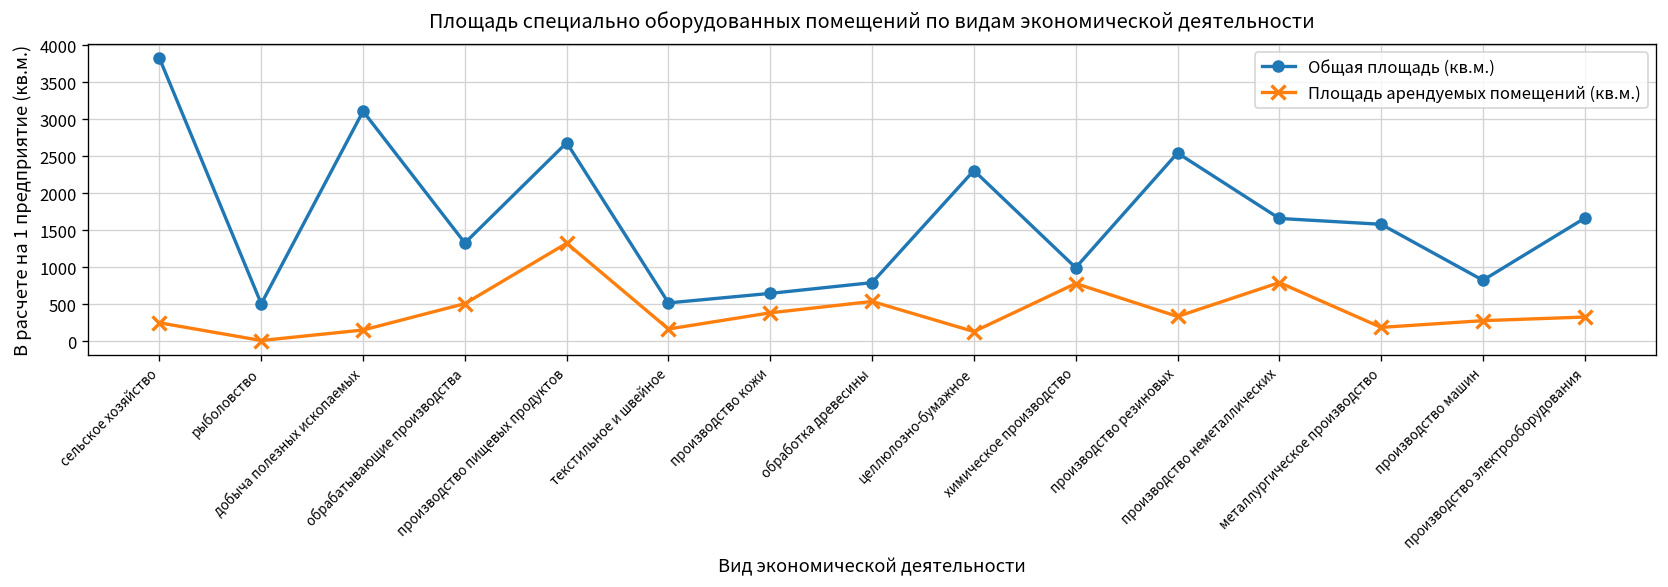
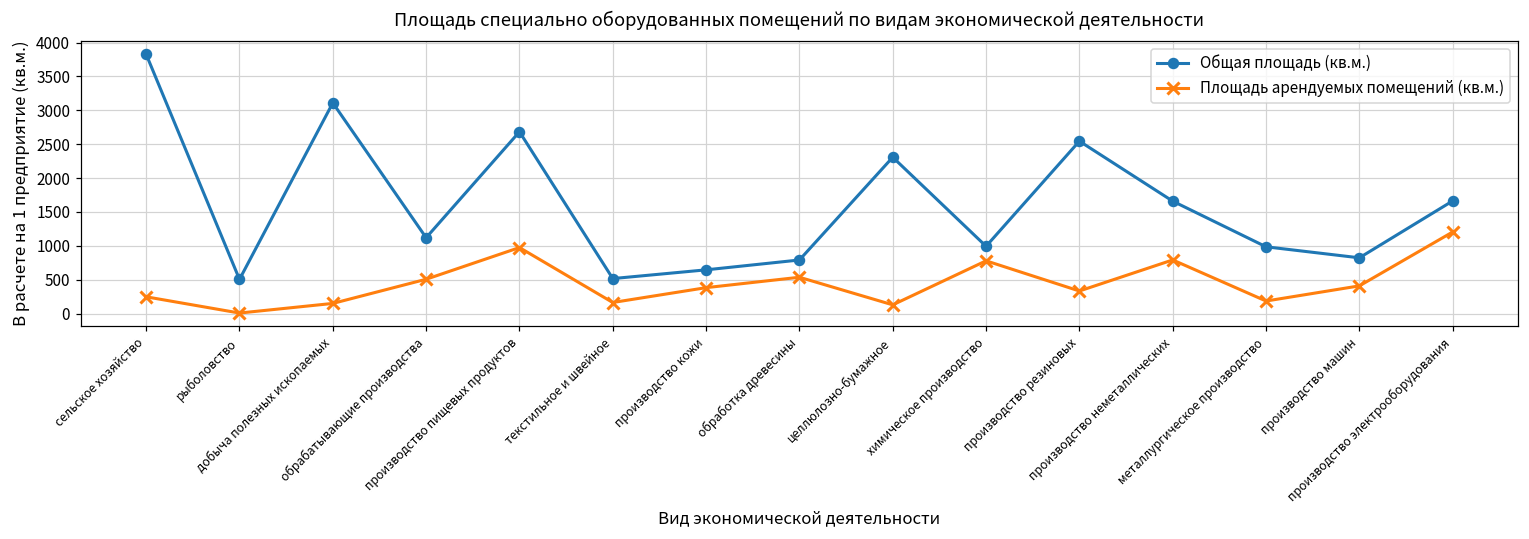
  {
    "Общая площадь (кв.м.)": {
      "сельское хозяйство": 3800,
      "рыболовство": 500,
      "добыча полезных ископаемых": 3100,
-     "обрабатывающие производства": 1300,
+     "обрабатывающие производства": 1100,
      "производство пищевых продуктов": 2700,
      "текстильное и швейное": 500,
      "производство кожи": 600,
      "обработка древесины": 800,
      "целлюлозно-бумажное": 2300,
      "химическое производство": 1000,
      "производство резиновых": 2500,
      "производство неметаллических": 1700,
-     "металлургическое производство": 1600,
+     "металлургическое производство": 1000,
      "производство машин": 800,
      "производство электрооборудования": 1700
    },
    "Площадь арендуемых помещений (кв.м.)": {
      "сельское хозяйство": 200,
      "рыболовство": 0,
      "добыча полезных ископаемых": 200,
      "обрабатывающие производства": 500,
-     "производство пищевых продуктов": 1300,
+     "производство пищевых продуктов": 1000,
      "текстильное и швейное": 200,
      "производство кожи": 400,
      "обработка древесины": 500,
      "целлюлозно-бумажное": 100,
      "химическое производство": 800,
      "производство резиновых": 300,
      "производство неметаллических": 800,
      "металлургическое производство": 200,
-     "производство машин": 300,
-     "производство электрооборудования": 300
+     "производство машин": 400,
+     "производство электрооборудования": 1200
    }
  }
